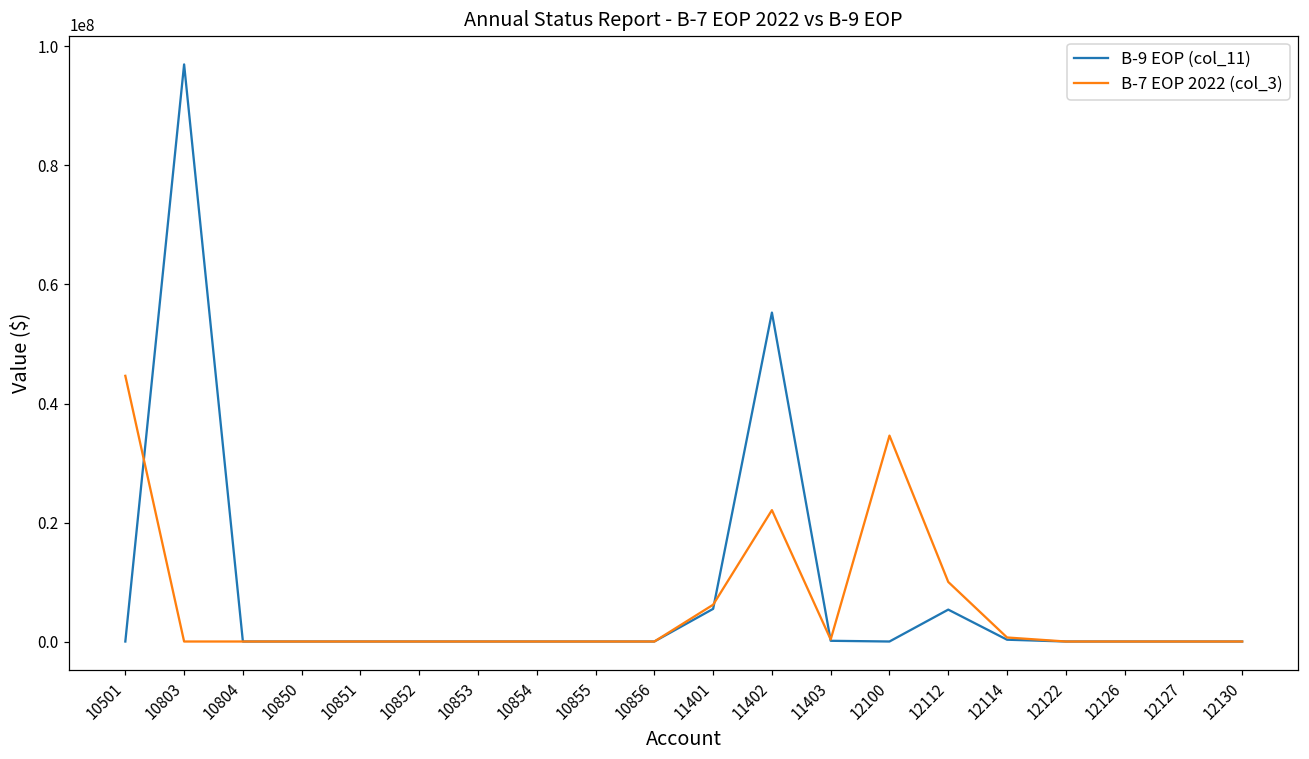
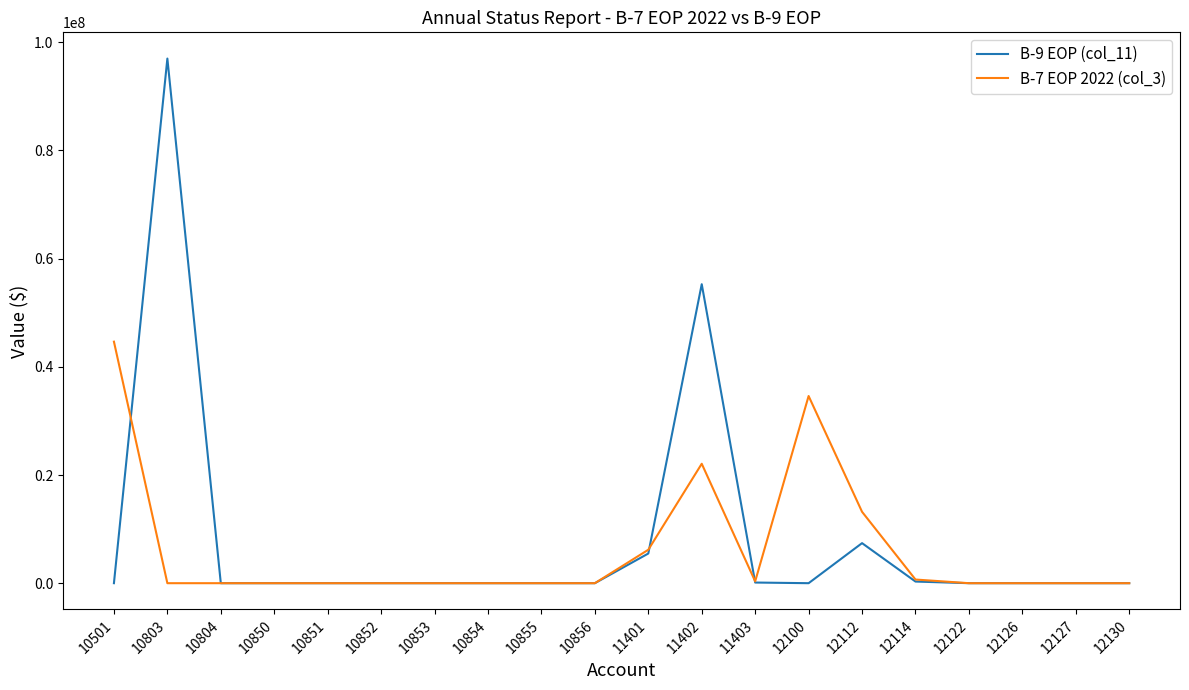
  {
    "B-9 EOP (col_11)": {
      "10501": 0,
      "10803": 97000000,
      "11401": 5000000,
      "11402": 55000000,
      "12100": 0,
-     "12112": 5000000
+     "12112": 7000000
    },
    "B-7 EOP 2022 (col_3)": {
      "10501": 45000000,
      "10803": 0,
      "11401": 6000000,
      "11402": 22000000,
      "12100": 35000000,
-     "12112": 10000000
+     "12112": 13000000
    }
  }
